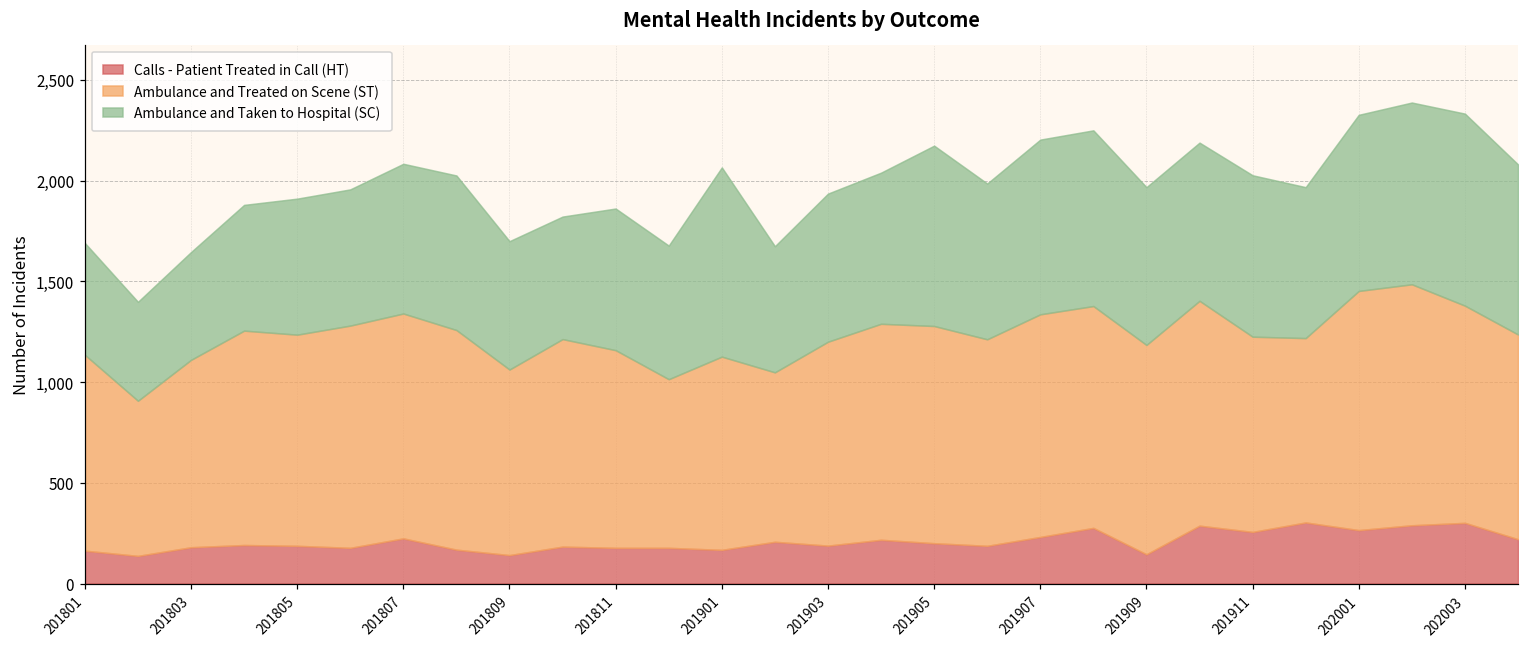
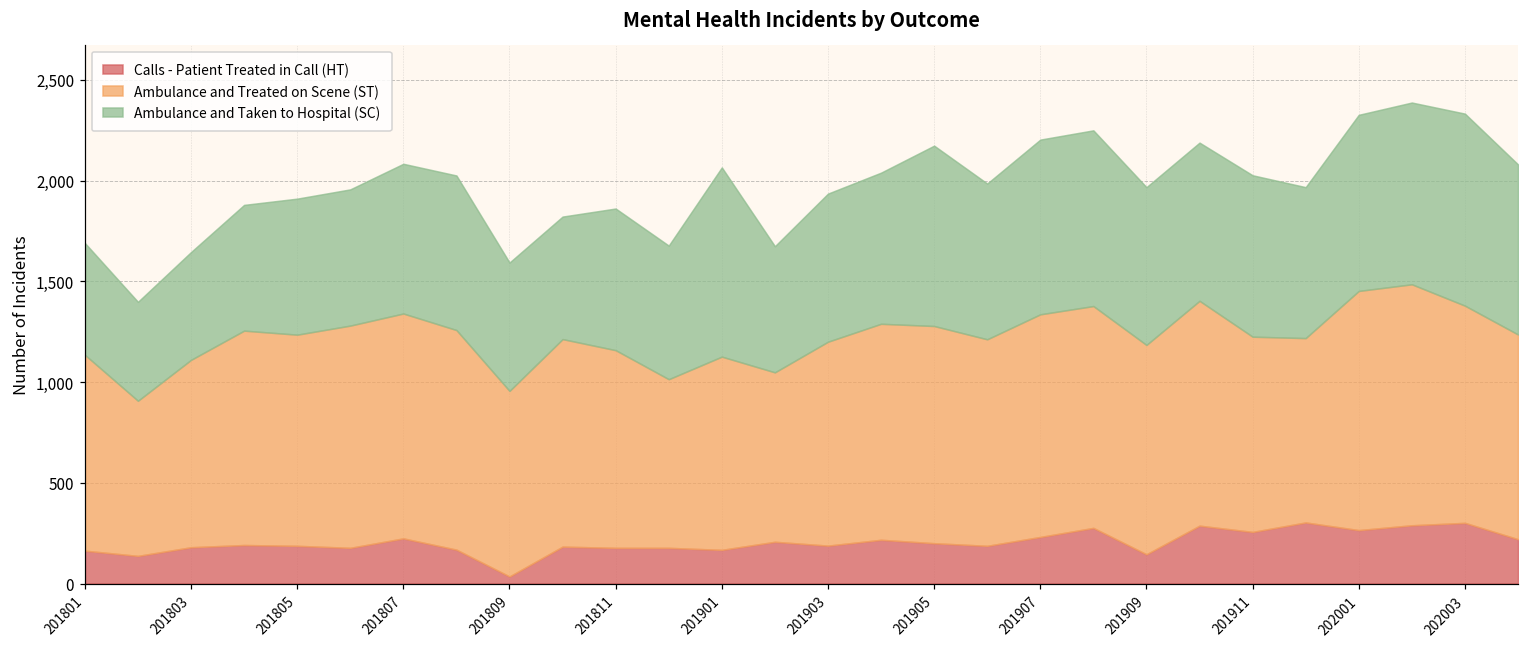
  {
    "Calls - Patient Treated in Call (HT)": {
      "201801": "160",
      "201803": "180",
      "201805": "190",
      "201807": "220",
-     "201809": "140",
+     "201809": "40",
      "201811": "180",
      "201901": "170",
      "201903": "190",
      "201905": "200",
      "201907": "230",
      "201909": "150",
      "201911": "260",
      "202001": "270",
      "202003": "300"
    },
    "Ambulance and Treated on Scene (ST)": {
      "201801": "970",
      "201803": "930",
      "201805": "1,050",
      "201807": "1,120",
      "201809": "920",
      "201811": "980",
      "201901": "960",
      "201903": "1,010",
      "201905": "1,080",
      "201907": "1,110",
      "201909": "1,040",
      "201911": "970",
      "202001": "1,190",
      "202003": "1,080"
    },
    "Ambulance and Taken to Hospital (SC)": {
      "201801": "560",
      "201803": "540",
      "201805": "680",
      "201807": "740",
      "201809": "640",
      "201811": "700",
      "201901": "940",
      "201903": "740",
      "201905": "900",
      "201907": "870",
      "201909": "780",
      "201911": "800",
      "202001": "870",
      "202003": "950"
    }
  }
